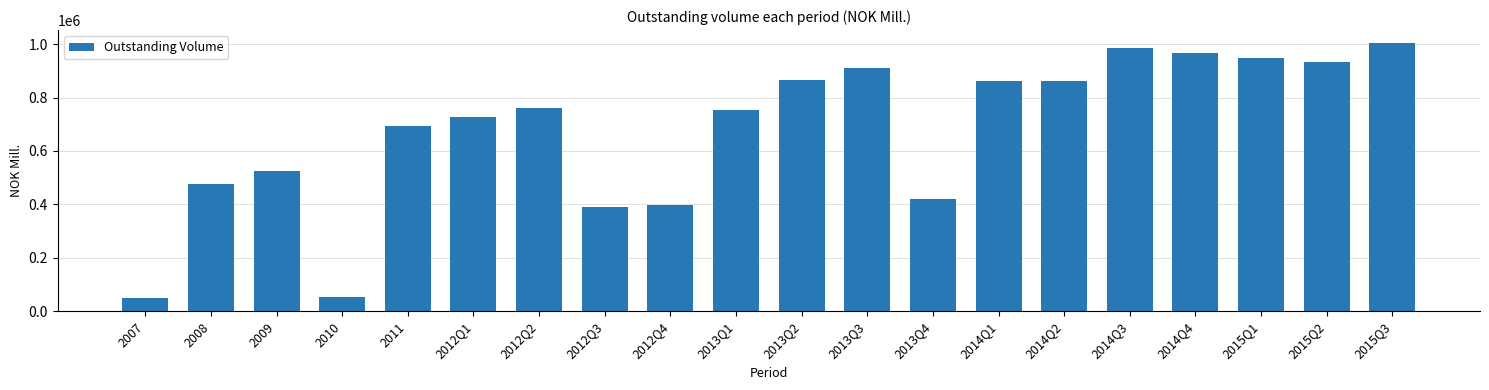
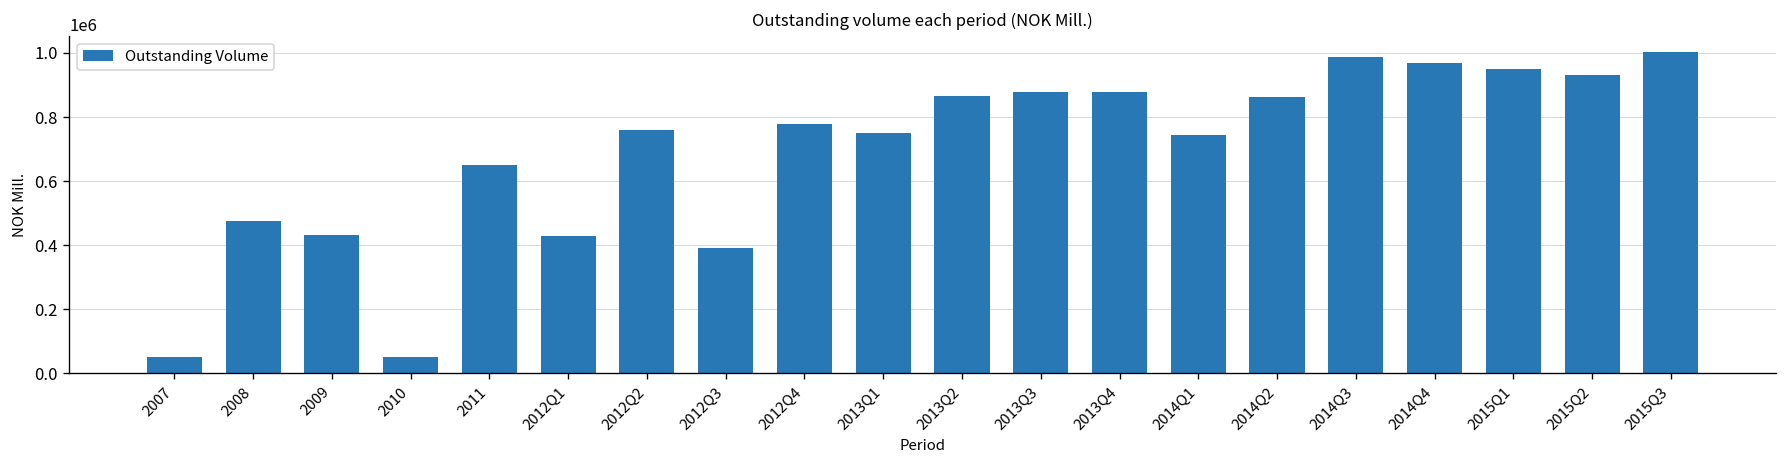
  {
    "2007": 50000,
    "2008": 470000,
-   "2009": 520000,
+   "2009": 430000,
    "2010": 50000,
-   "2011": 690000,
-   "2012Q1": 730000,
+   "2011": 650000,
+   "2012Q1": 430000,
    "2012Q2": 760000,
    "2012Q3": 390000,
-   "2012Q4": 400000,
+   "2012Q4": 780000,
    "2013Q1": 750000,
    "2013Q2": 870000,
-   "2013Q3": 910000,
-   "2013Q4": 420000,
-   "2014Q1": 860000,
+   "2013Q3": 880000,
+   "2013Q4": 880000,
+   "2014Q1": 740000,
    "2014Q2": 860000,
    "2014Q3": 990000,
    "2014Q4": 970000,
    "2015Q1": 950000,
    "2015Q2": 930000,
    "2015Q3": 1000000
  }
